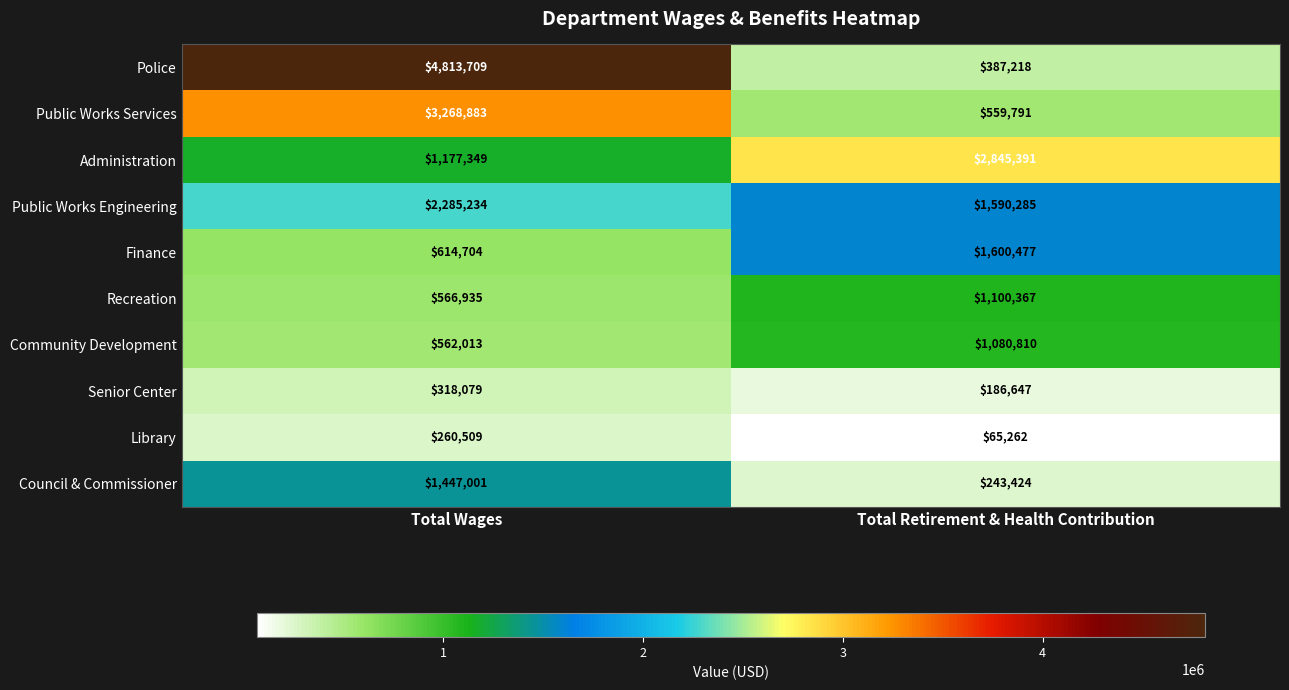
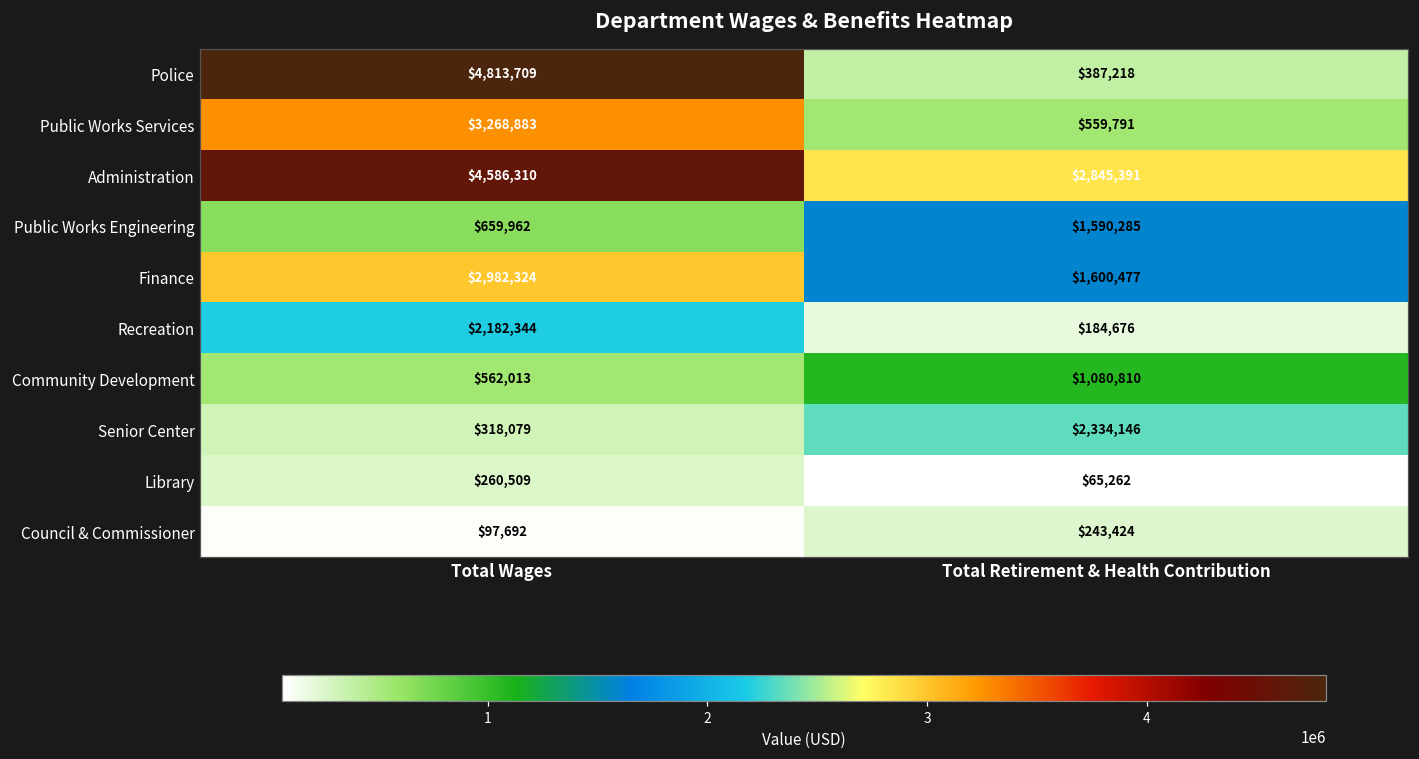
  {
    "Police": {
      "Total Wages": "$4,813,709",
      "Total Retirement & Health Contribution": "$387,218"
    },
    "Public Works Services": {
      "Total Wages": "$3,268,883",
      "Total Retirement & Health Contribution": "$559,791"
    },
    "Administration": {
-     "Total Wages": "$1,177,349",
+     "Total Wages": "$4,586,310",
      "Total Retirement & Health Contribution": "$2,845,391"
    },
    "Public Works Engineering": {
-     "Total Wages": "$2,285,234",
+     "Total Wages": "$659,962",
      "Total Retirement & Health Contribution": "$1,590,285"
    },
    "Finance": {
-     "Total Wages": "$614,704",
+     "Total Wages": "$2,982,324",
      "Total Retirement & Health Contribution": "$1,600,477"
    },
    "Recreation": {
-     "Total Wages": "$566,935",
-     "Total Retirement & Health Contribution": "$1,100,367"
+     "Total Wages": "$2,182,344",
+     "Total Retirement & Health Contribution": "$184,676"
    },
    "Community Development": {
      "Total Wages": "$562,013",
      "Total Retirement & Health Contribution": "$1,080,810"
    },
    "Senior Center": {
      "Total Wages": "$318,079",
-     "Total Retirement & Health Contribution": "$186,647"
+     "Total Retirement & Health Contribution": "$2,334,146"
    },
    "Library": {
      "Total Wages": "$260,509",
      "Total Retirement & Health Contribution": "$65,262"
    },
    "Council & Commissioner": {
-     "Total Wages": "$1,447,001",
+     "Total Wages": "$97,692",
      "Total Retirement & Health Contribution": "$243,424"
    }
  }
